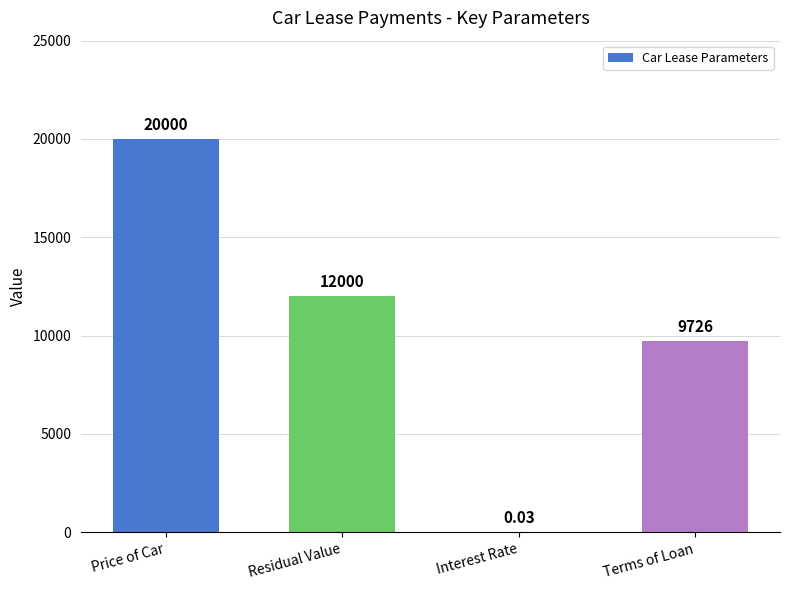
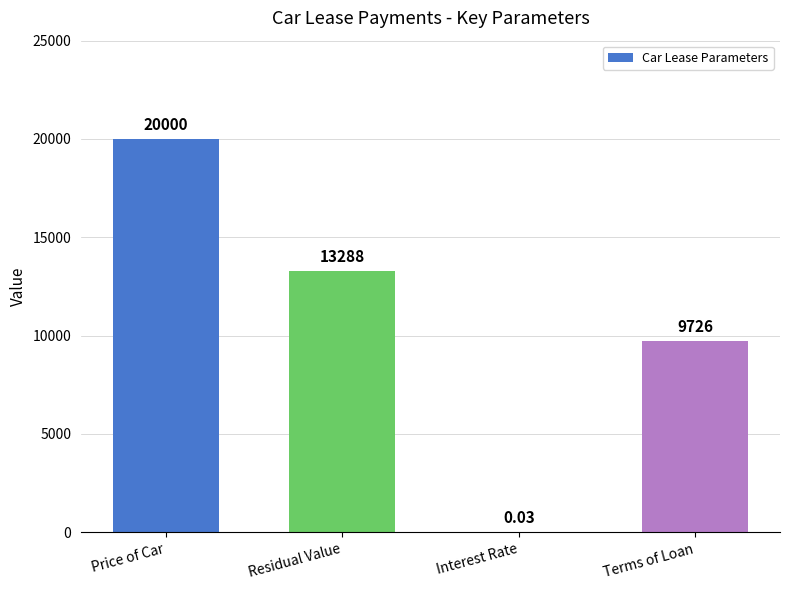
  {
    "Price of Car": 20000,
-   "Residual Value": 12000,
+   "Residual Value": 13288,
    "Interest Rate": 0.03,
    "Terms of Loan": 9726
  }
